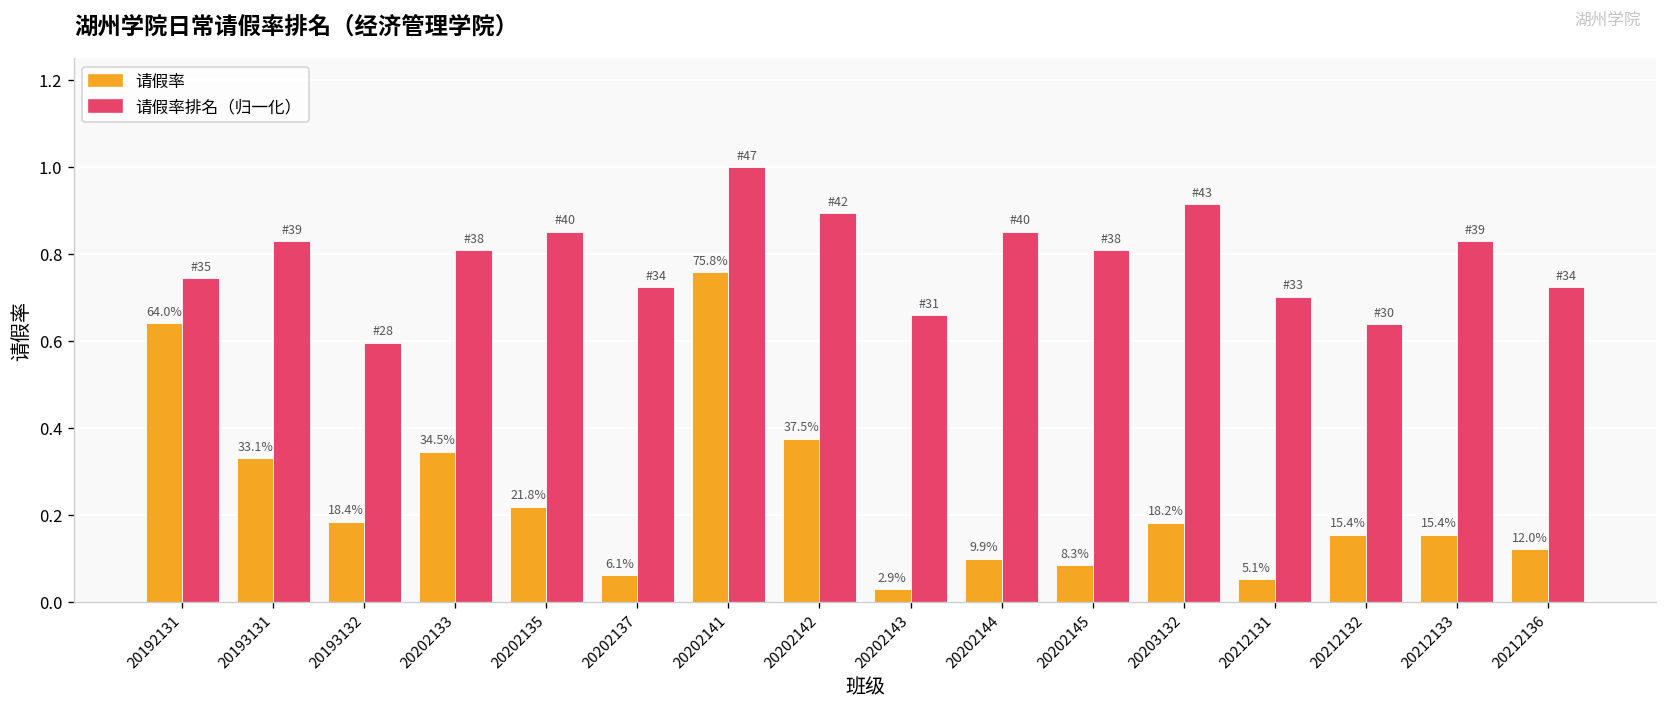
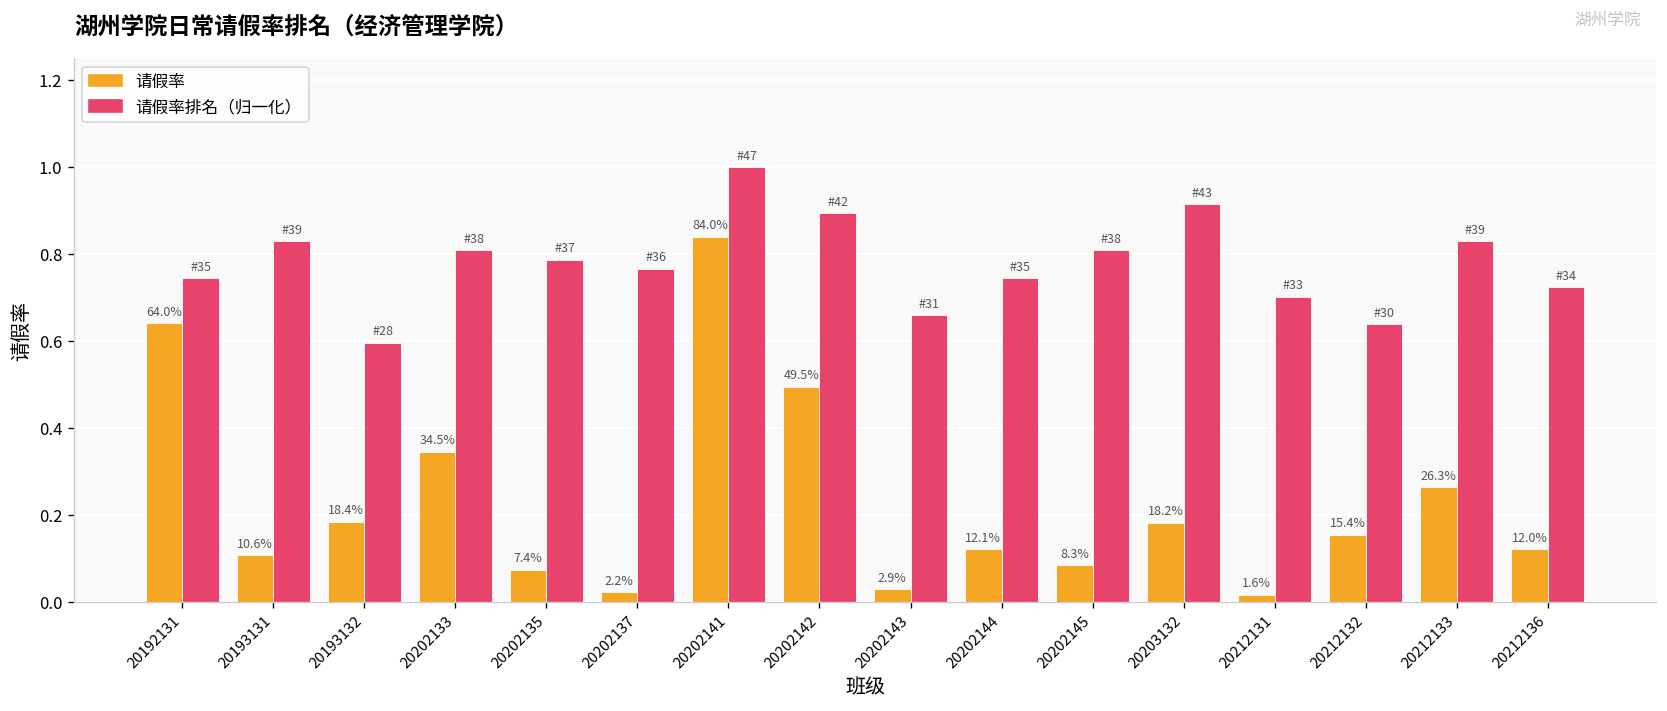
  {
    "请假率": {
      "20192131": "64.0%",
-     "20193131": "33.1%",
+     "20193131": "10.6%",
      "20193132": "18.4%",
      "20202133": "34.5%",
-     "20202135": "21.8%",
-     "20202137": "6.1%",
-     "20202141": "75.8%",
-     "20202142": "37.5%",
+     "20202135": "7.4%",
+     "20202137": "2.2%",
+     "20202141": "84.0%",
+     "20202142": "49.5%",
      "20202143": "2.9%",
-     "20202144": "9.9%",
+     "20202144": "12.1%",
      "20202145": "8.3%",
      "20203132": "18.2%",
-     "20212131": "5.1%",
+     "20212131": "1.6%",
      "20212132": "15.4%",
-     "20212133": "15.4%",
+     "20212133": "26.3%",
      "20212136": "12.0%"
    },
    "请假率排名（归一化）": {
-     "20202135": "40",
-     "20202137": "34",
-     "20202144": "40"
+     "20202135": "37",
+     "20202137": "36",
+     "20202144": "35"
    }
  }
